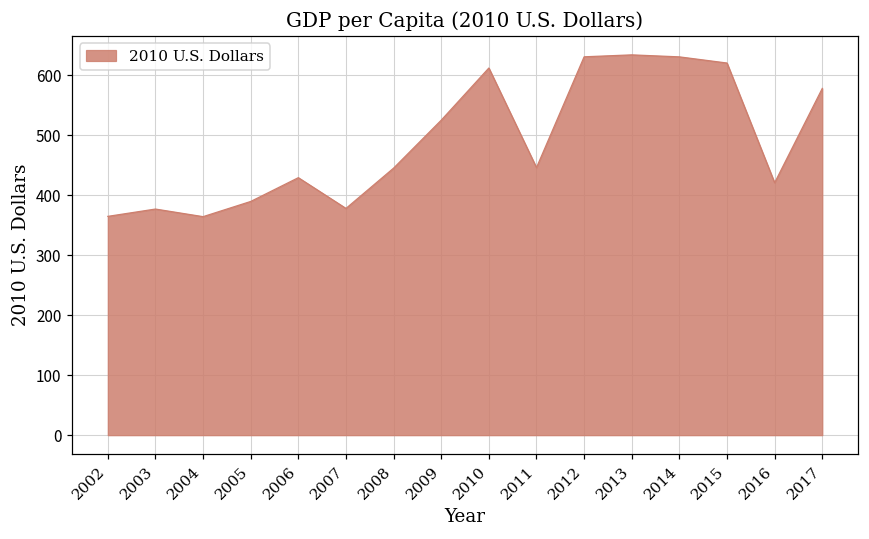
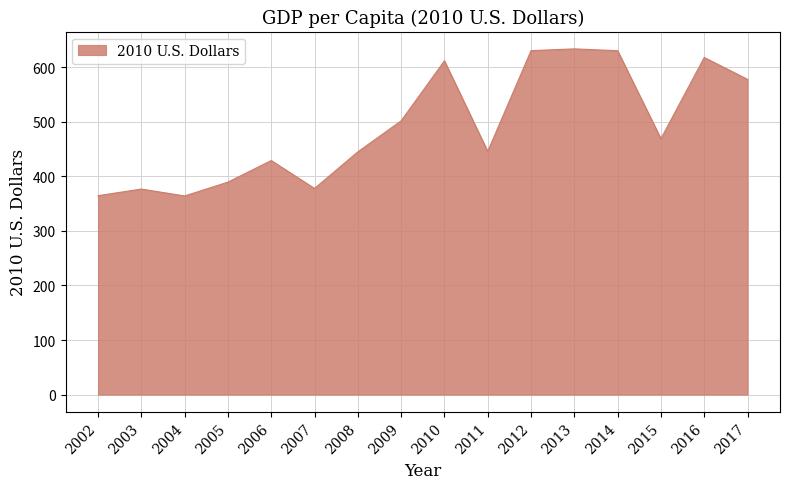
  {
    "2002": 360,
    "2003": 380,
    "2004": 360,
    "2005": 390,
    "2006": 430,
    "2007": 380,
    "2008": 440,
-   "2009": 520,
+   "2009": 500,
    "2010": 610,
    "2011": 450,
    "2012": 630,
    "2013": 630,
    "2014": 630,
-   "2015": 620,
-   "2016": 420,
+   "2015": 470,
+   "2016": 620,
    "2017": 580
  }
